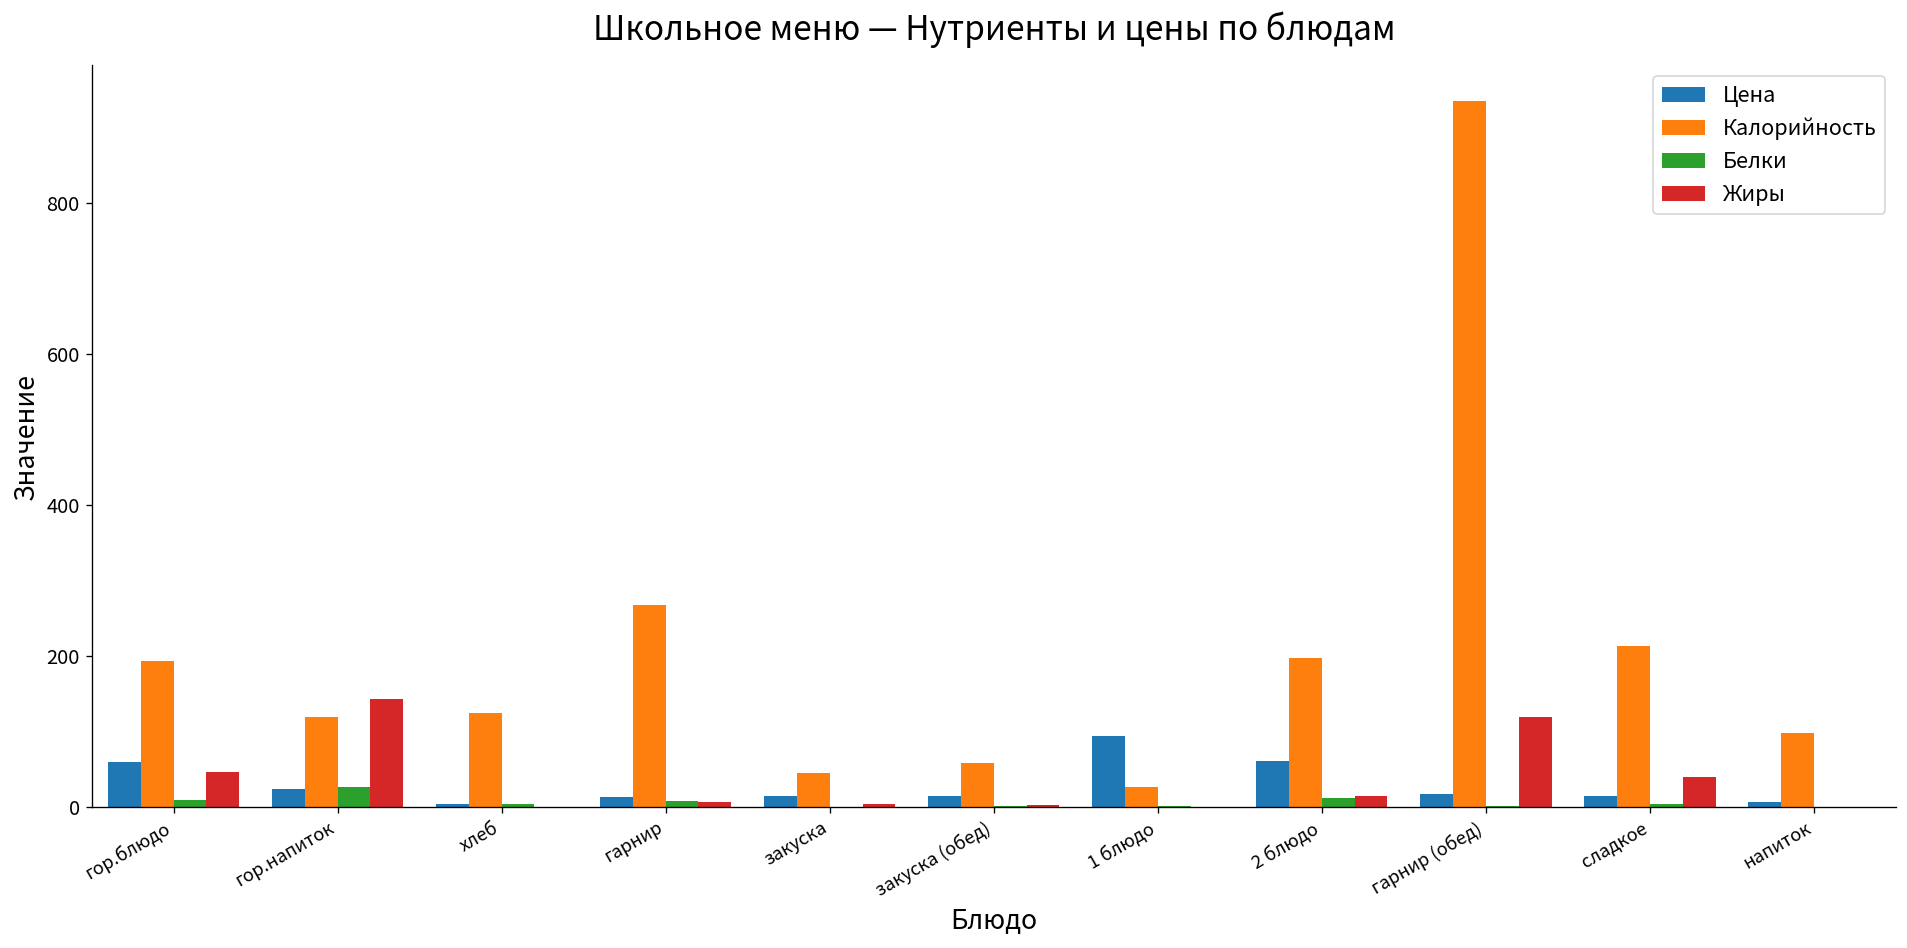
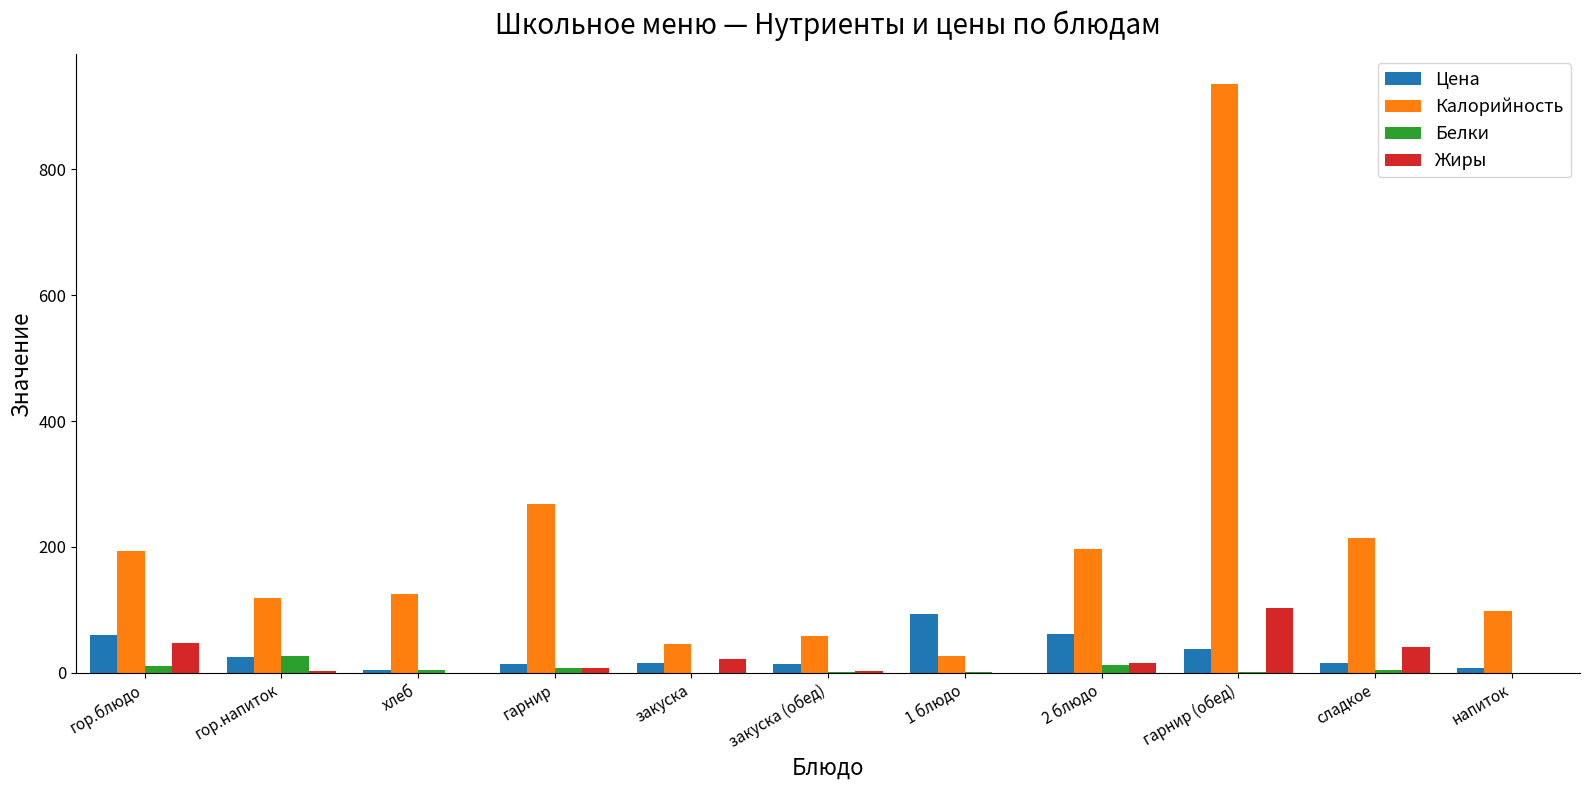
  {
    "Цена": {
      "гор.блюдо": 60,
      "гор.напиток": 20,
      "хлеб": 0,
      "гарнир": 10,
      "закуска": 10,
      "закуска (обед)": 10,
      "1 блюдо": 90,
      "2 блюдо": 60,
-     "гарнир (обед)": 20,
+     "гарнир (обед)": 40,
      "сладкое": 10,
      "напиток": 10
    },
    "Калорийность": {
      "гор.блюдо": 190,
      "гор.напиток": 120,
      "хлеб": 130,
      "гарнир": 270,
      "закуска": 50,
      "закуска (обед)": 60,
      "1 блюдо": 30,
      "2 блюдо": 200,
      "гарнир (обед)": 940,
      "сладкое": 210,
      "напиток": 100
    },
    "Белки": {
      "гор.блюдо": 10,
      "гор.напиток": 30,
      "гарнир": 10,
      "закуска": 0,
      "2 блюдо": 10,
      "сладкое": 0,
      "напиток": 0
    },
    "Жиры": {
      "гор.блюдо": 50,
-     "гор.напиток": 140,
+     "гор.напиток": 0,
      "хлеб": 0,
      "гарнир": 10,
-     "закуска": 0,
+     "закуска": 20,
      "1 блюдо": 0,
      "2 блюдо": 20,
-     "гарнир (обед)": 120,
+     "гарнир (обед)": 100,
      "сладкое": 40,
      "напиток": 0
    }
  }
